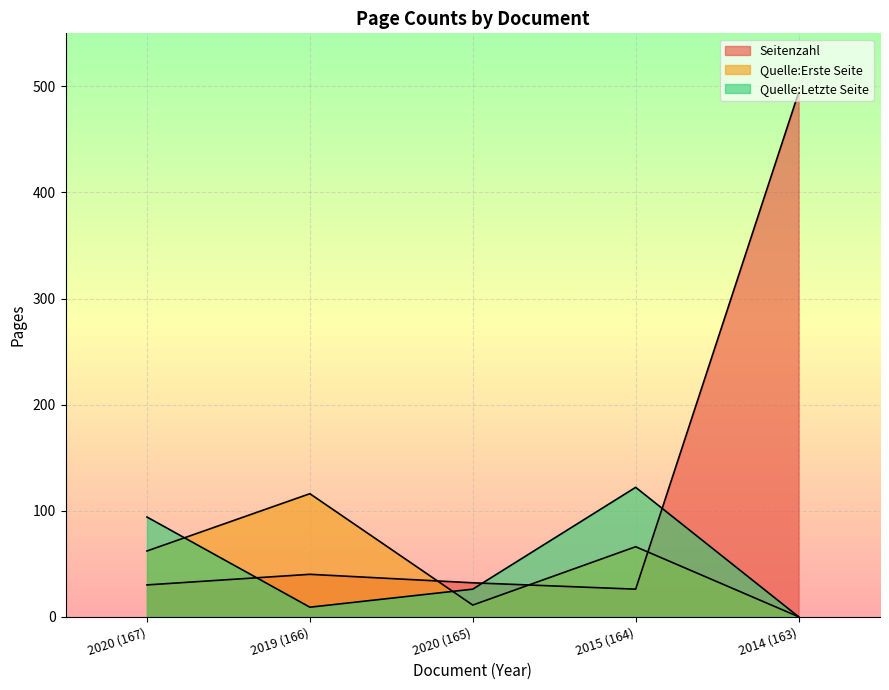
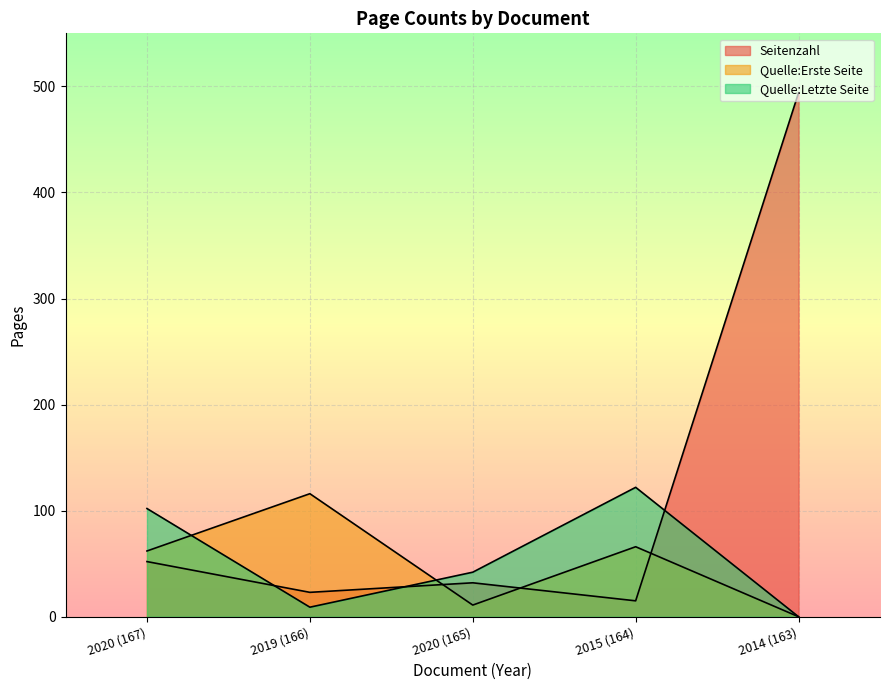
  {
    "Seitenzahl": {
-     "2020 (167)": 30,
-     "2019 (166)": 40,
+     "2020 (167)": 52,
+     "2019 (166)": 23,
      "2020 (165)": 32,
-     "2015 (164)": 26
+     "2015 (164)": 15
    },
    "Quelle:Erste Seite": {
      "2020 (167)": 62,
      "2019 (166)": 116,
      "2020 (165)": 11,
      "2015 (164)": 66
    },
    "Quelle:Letzte Seite": {
-     "2020 (167)": 94,
+     "2020 (167)": 102,
      "2019 (166)": 9,
-     "2020 (165)": 26,
+     "2020 (165)": 42,
      "2015 (164)": 122
    }
  }
